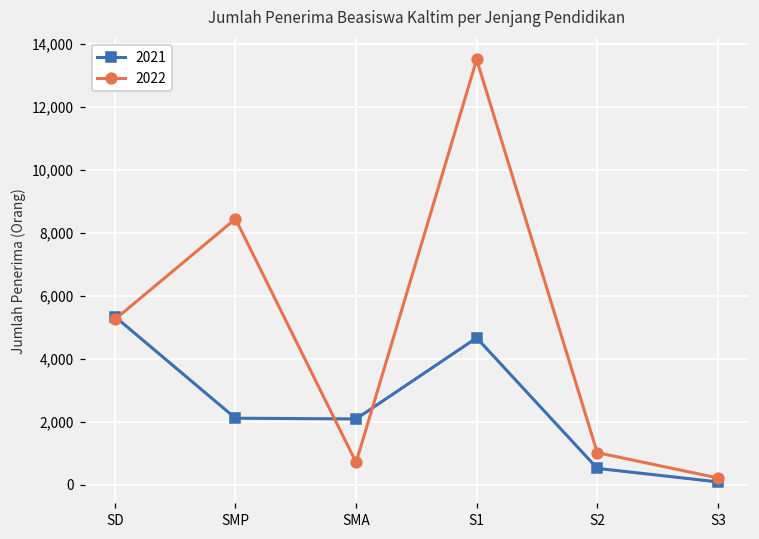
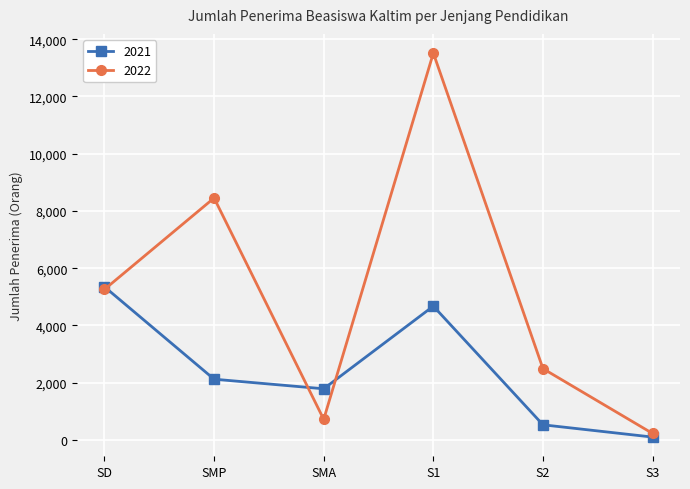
  {
    "2021": {
      "SD": "5,300",
      "SMP": "2,100",
-     "SMA": "2,100",
+     "SMA": "1,800",
      "S1": "4,700",
      "S2": "500",
      "S3": "100"
    },
    "2022": {
      "SD": "5,300",
      "SMP": "8,500",
      "SMA": "700",
      "S1": "13,500",
-     "S2": "1,000",
+     "S2": "2,500",
      "S3": "200"
    }
  }
